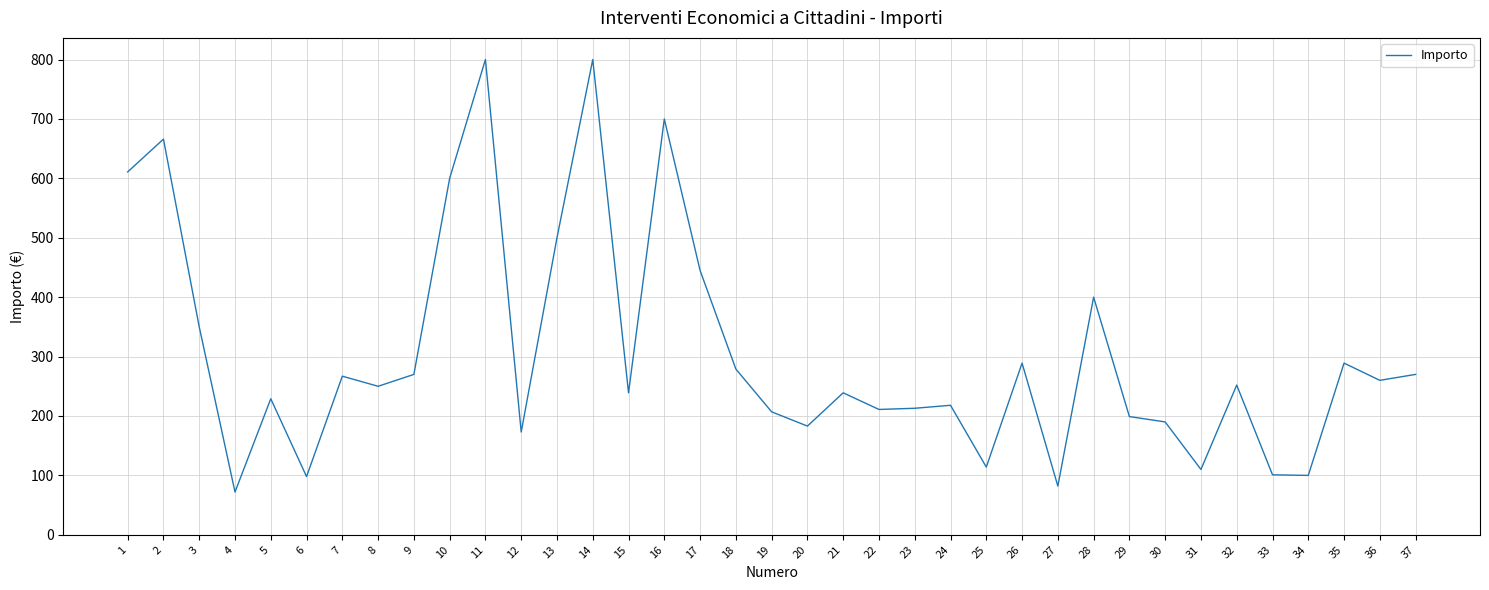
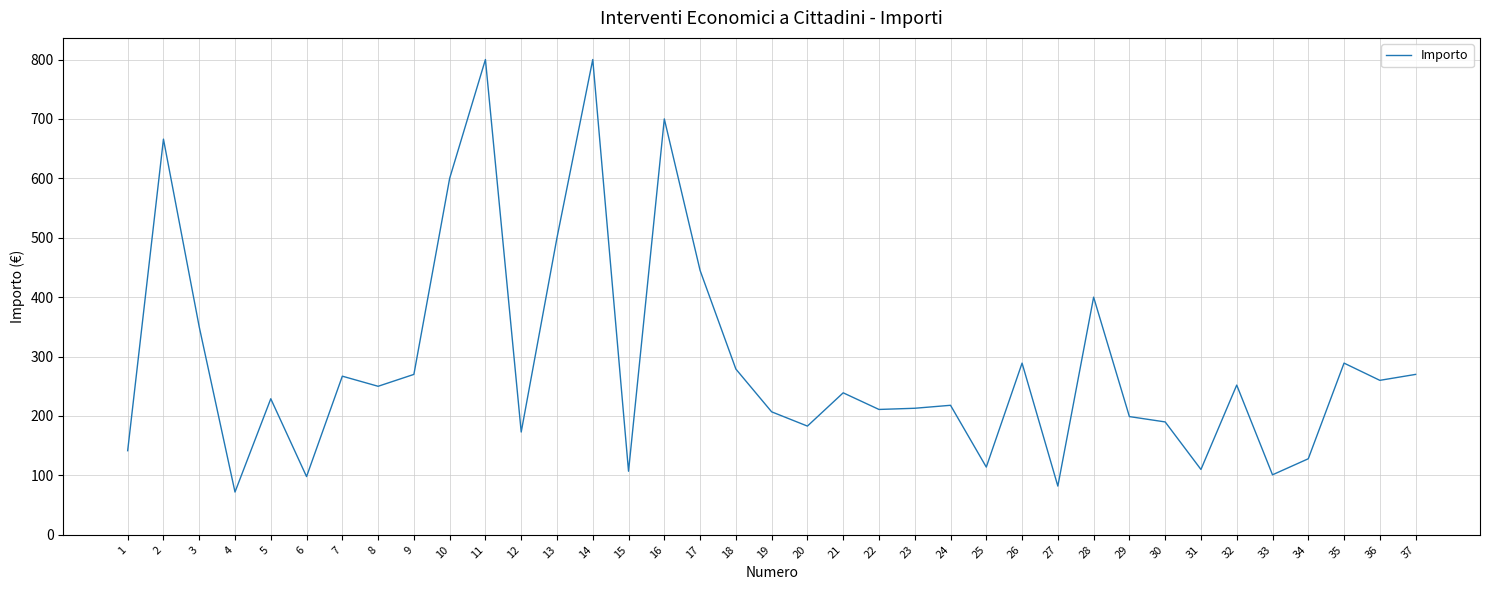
  {
-   "1": 610,
+   "1": 140,
    "2": 670,
    "3": 350,
    "4": 70,
    "5": 230,
    "6": 100,
    "7": 270,
    "8": 250,
    "9": 270,
    "10": 600,
    "11": 800,
    "12": 170,
    "13": 500,
    "14": 800,
-   "15": 240,
+   "15": 110,
    "16": 700,
    "17": 450,
    "18": 280,
    "19": 210,
    "20": 180,
    "21": 240,
    "22": 210,
    "23": 210,
    "24": 220,
    "25": 110,
    "26": 290,
    "27": 80,
    "28": 400,
    "29": 200,
    "30": 190,
    "31": 110,
    "32": 250,
    "33": 100,
-   "34": 100,
+   "34": 130,
    "35": 290,
    "36": 260,
    "37": 270
  }
